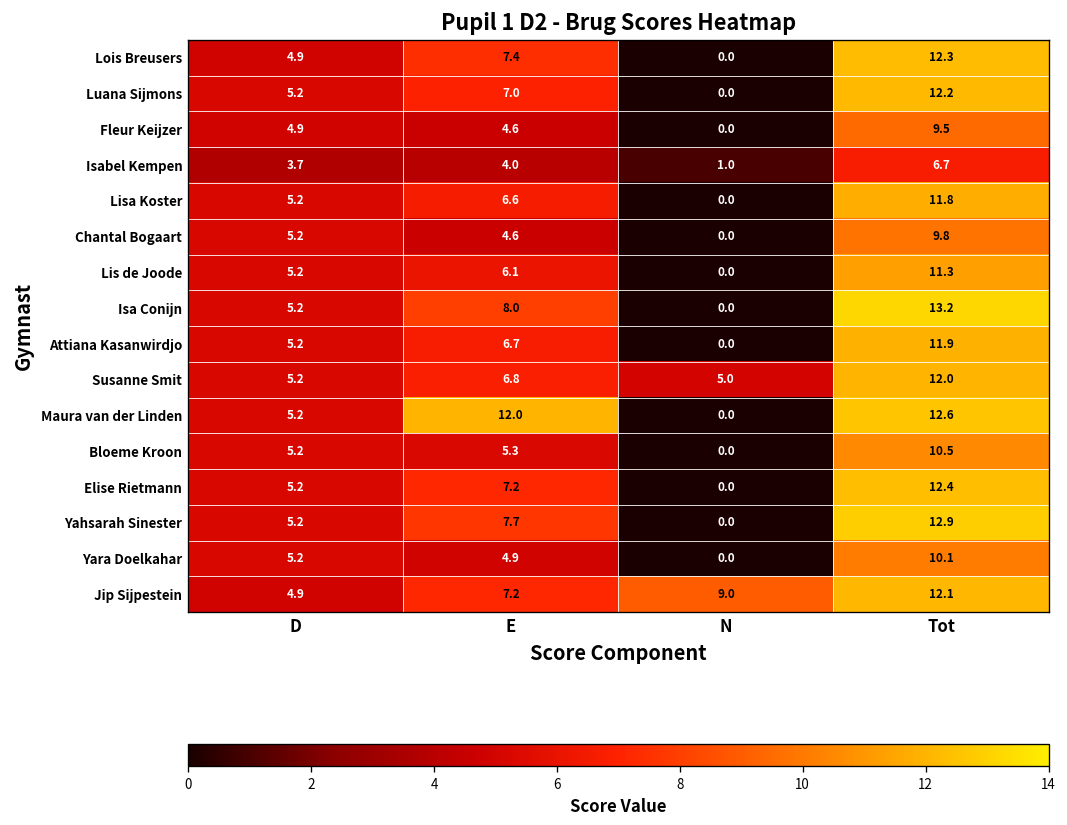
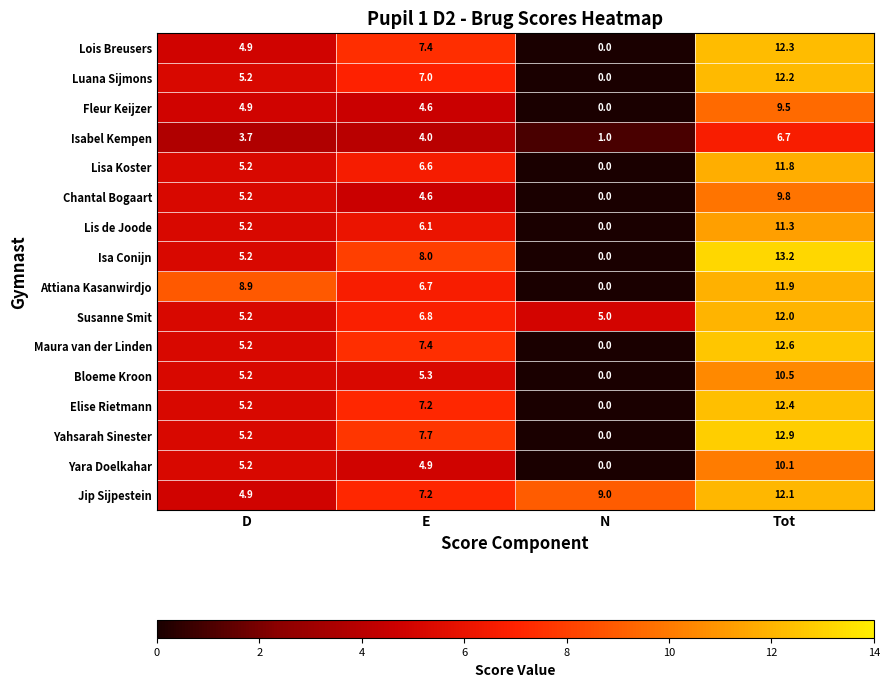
  {
    "Lois Breusers": {
      "D": 4.9,
      "E": 7.4,
      "N": 0.0,
      "Tot": 12.3
    },
    "Luana Sijmons": {
      "D": 5.2,
      "E": 7.0,
      "N": 0.0,
      "Tot": 12.2
    },
    "Fleur Keijzer": {
      "D": 4.9,
      "E": 4.6,
      "N": 0.0,
      "Tot": 9.5
    },
    "Isabel Kempen": {
      "D": 3.7,
      "E": 4.0,
      "N": 1.0,
      "Tot": 6.7
    },
    "Lisa Koster": {
      "D": 5.2,
      "E": 6.6,
      "N": 0.0,
      "Tot": 11.8
    },
    "Chantal Bogaart": {
      "D": 5.2,
      "E": 4.6,
      "N": 0.0,
      "Tot": 9.8
    },
    "Lis de Joode": {
      "D": 5.2,
      "E": 6.1,
      "N": 0.0,
      "Tot": 11.3
    },
    "Isa Conijn": {
      "D": 5.2,
      "E": 8.0,
      "N": 0.0,
      "Tot": 13.2
    },
    "Attiana Kasanwirdjo": {
-     "D": 5.2,
+     "D": 8.9,
      "E": 6.7,
      "N": 0.0,
      "Tot": 11.9
    },
    "Susanne Smit": {
      "D": 5.2,
      "E": 6.8,
      "N": 5.0,
      "Tot": 12.0
    },
    "Maura van der Linden": {
      "D": 5.2,
-     "E": 12.0,
+     "E": 7.4,
      "N": 0.0,
      "Tot": 12.6
    },
    "Bloeme Kroon": {
      "D": 5.2,
      "E": 5.3,
      "N": 0.0,
      "Tot": 10.5
    },
    "Elise Rietmann": {
      "D": 5.2,
      "E": 7.2,
      "N": 0.0,
      "Tot": 12.4
    },
    "Yahsarah Sinester": {
      "D": 5.2,
      "E": 7.7,
      "N": 0.0,
      "Tot": 12.9
    },
    "Yara Doelkahar": {
      "D": 5.2,
      "E": 4.9,
      "N": 0.0,
      "Tot": 10.1
    },
    "Jip Sijpestein": {
      "D": 4.9,
      "E": 7.2,
      "N": 9.0,
      "Tot": 12.1
    }
  }
